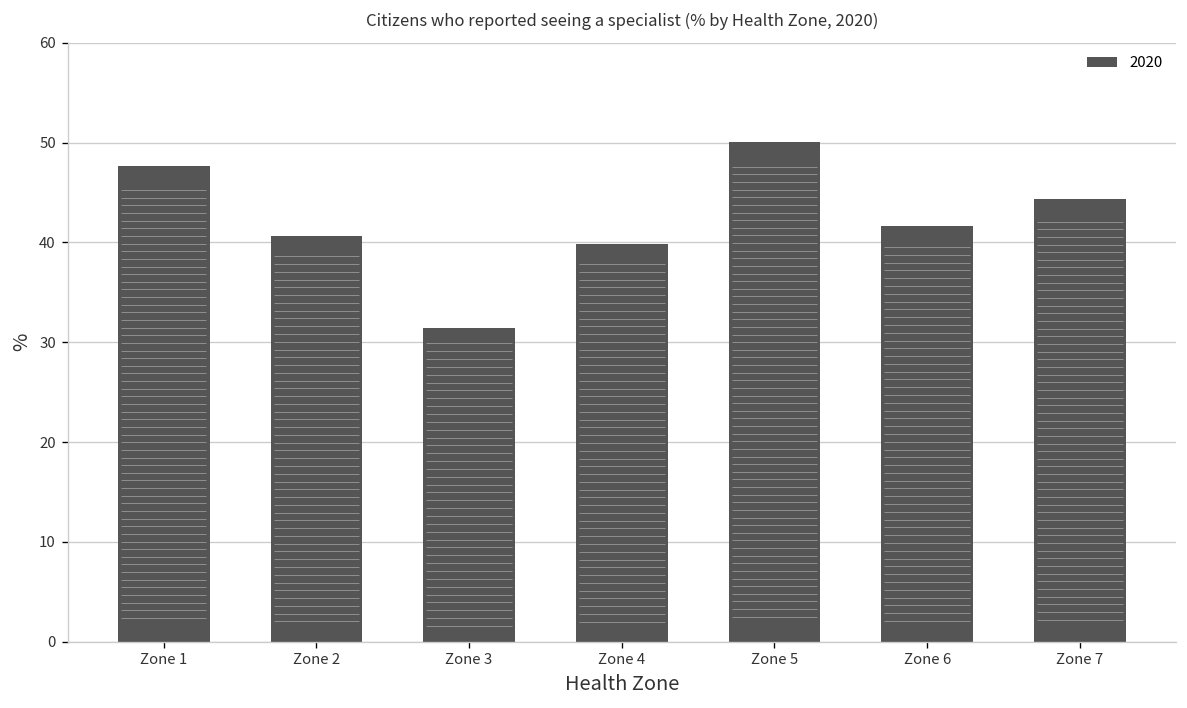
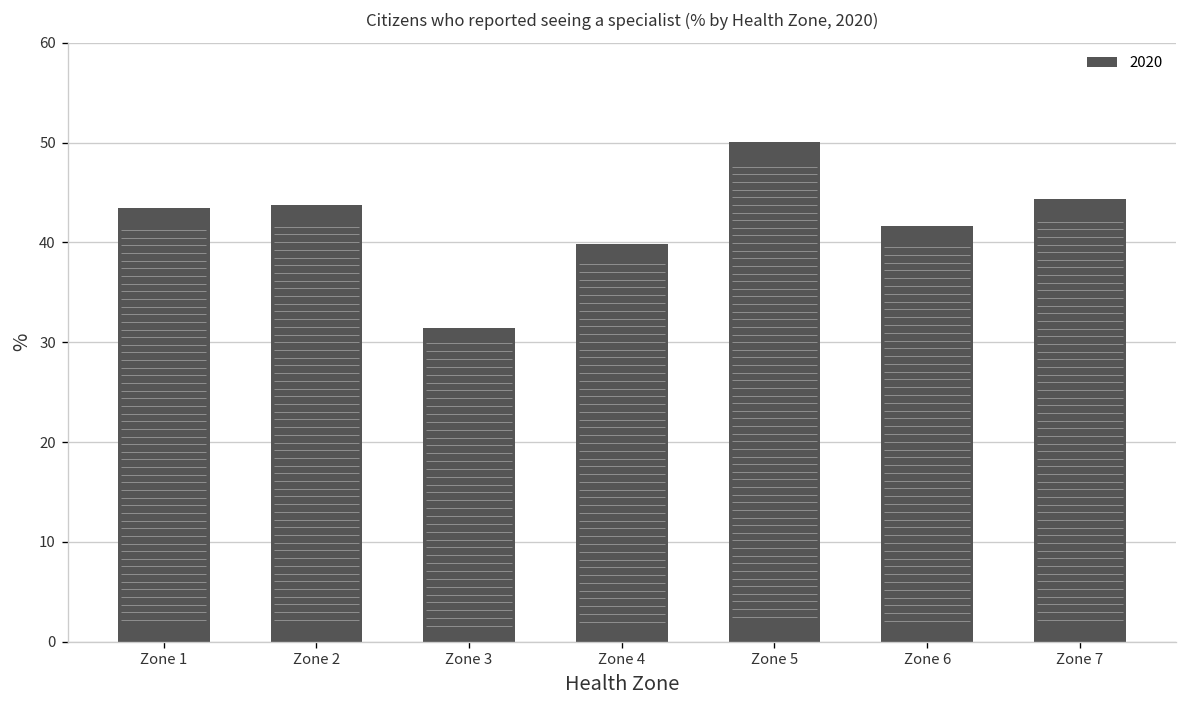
  {
-   "Zone 1": 48,
-   "Zone 2": 41,
+   "Zone 1": 43,
+   "Zone 2": 44,
    "Zone 3": 31,
    "Zone 4": 40,
    "Zone 5": 50,
    "Zone 6": 42,
    "Zone 7": 44
  }
